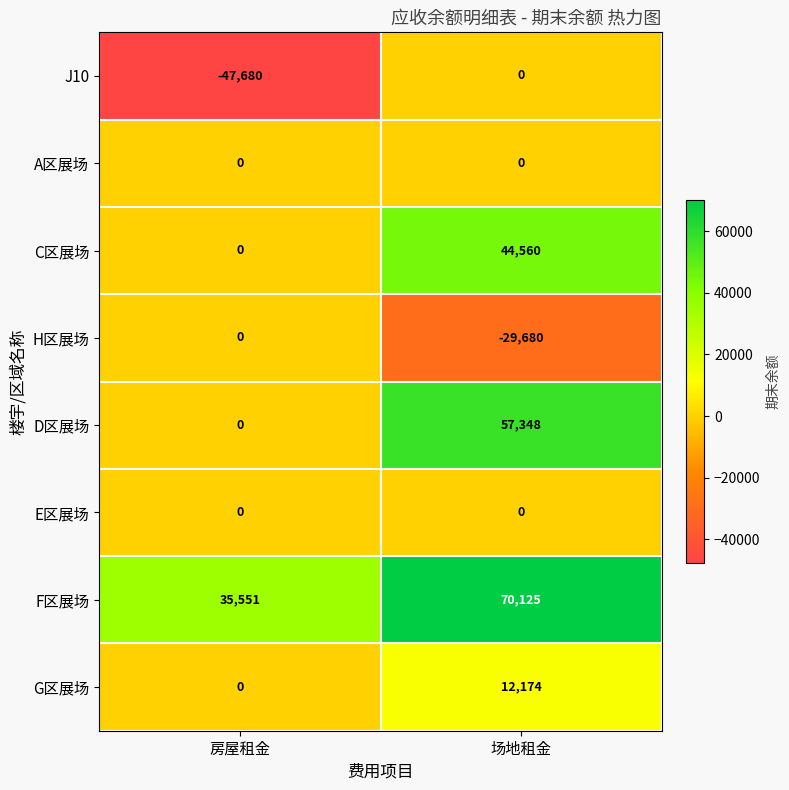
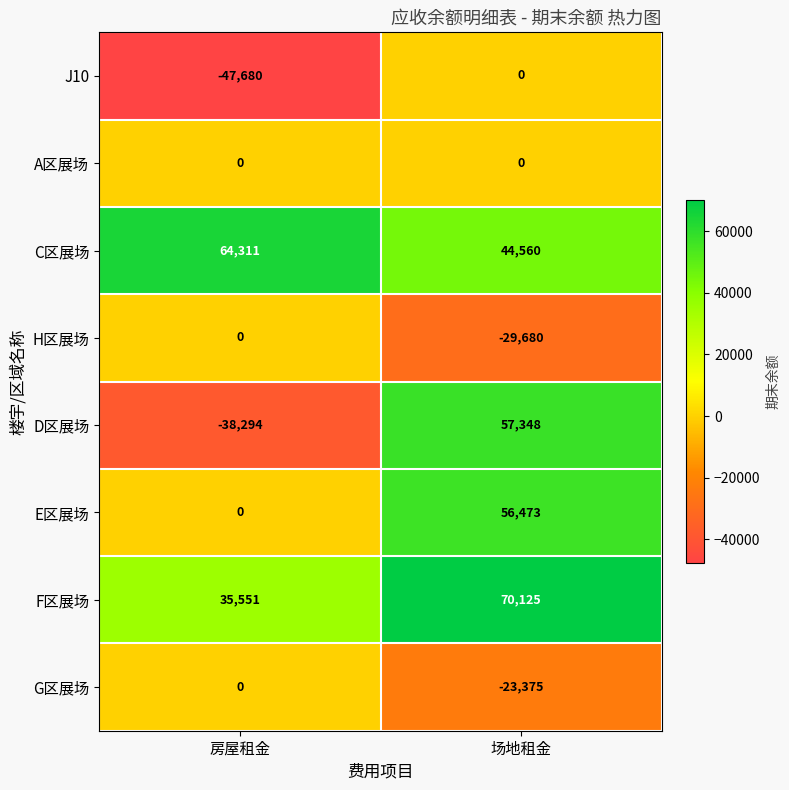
  {
    "J10": {
      "房屋租金": "-47,680",
      "场地租金": "0"
    },
    "A区展场": {
      "房屋租金": "0",
      "场地租金": "0"
    },
    "C区展场": {
-     "房屋租金": "0",
+     "房屋租金": "64,311",
      "场地租金": "44,560"
    },
    "H区展场": {
      "房屋租金": "0",
      "场地租金": "-29,680"
    },
    "D区展场": {
-     "房屋租金": "0",
+     "房屋租金": "-38,294",
      "场地租金": "57,348"
    },
    "E区展场": {
      "房屋租金": "0",
-     "场地租金": "0"
+     "场地租金": "56,473"
    },
    "F区展场": {
      "房屋租金": "35,551",
      "场地租金": "70,125"
    },
    "G区展场": {
      "房屋租金": "0",
-     "场地租金": "12,174"
+     "场地租金": "-23,375"
    }
  }
